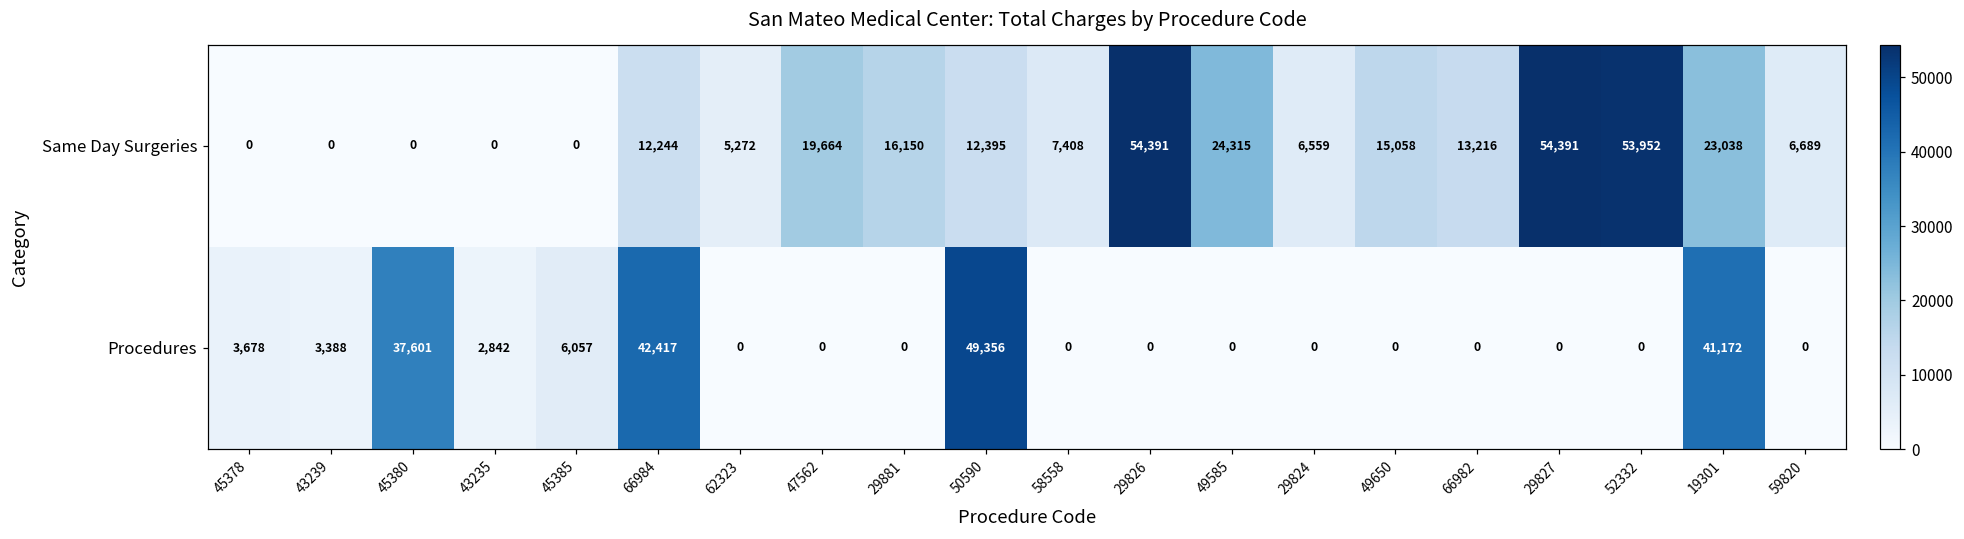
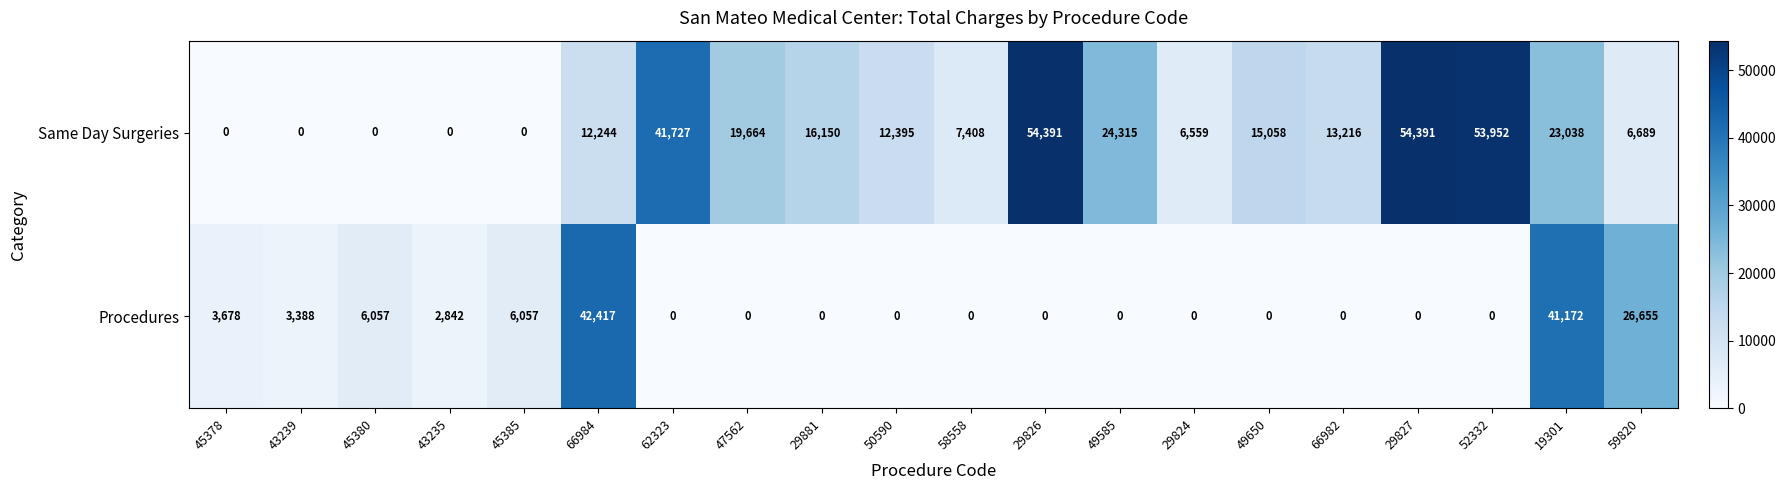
  {
    "Same Day Surgeries": {
      "45378": "0",
      "43239": "0",
      "45380": "0",
      "43235": "0",
      "45385": "0",
      "66984": "12,244",
-     "62323": "5,272",
+     "62323": "41,727",
      "47562": "19,664",
      "29881": "16,150",
      "50590": "12,395",
      "58558": "7,408",
      "29826": "54,391",
      "49585": "24,315",
      "29824": "6,559",
      "49650": "15,058",
      "66982": "13,216",
      "29827": "54,391",
      "52332": "53,952",
      "19301": "23,038",
      "59820": "6,689"
    },
    "Procedures": {
      "45378": "3,678",
      "43239": "3,388",
-     "45380": "37,601",
+     "45380": "6,057",
      "43235": "2,842",
      "45385": "6,057",
      "66984": "42,417",
      "62323": "0",
      "47562": "0",
      "29881": "0",
-     "50590": "49,356",
+     "50590": "0",
      "58558": "0",
      "29826": "0",
      "49585": "0",
      "29824": "0",
      "49650": "0",
      "66982": "0",
      "29827": "0",
      "52332": "0",
      "19301": "41,172",
-     "59820": "0"
+     "59820": "26,655"
    }
  }
